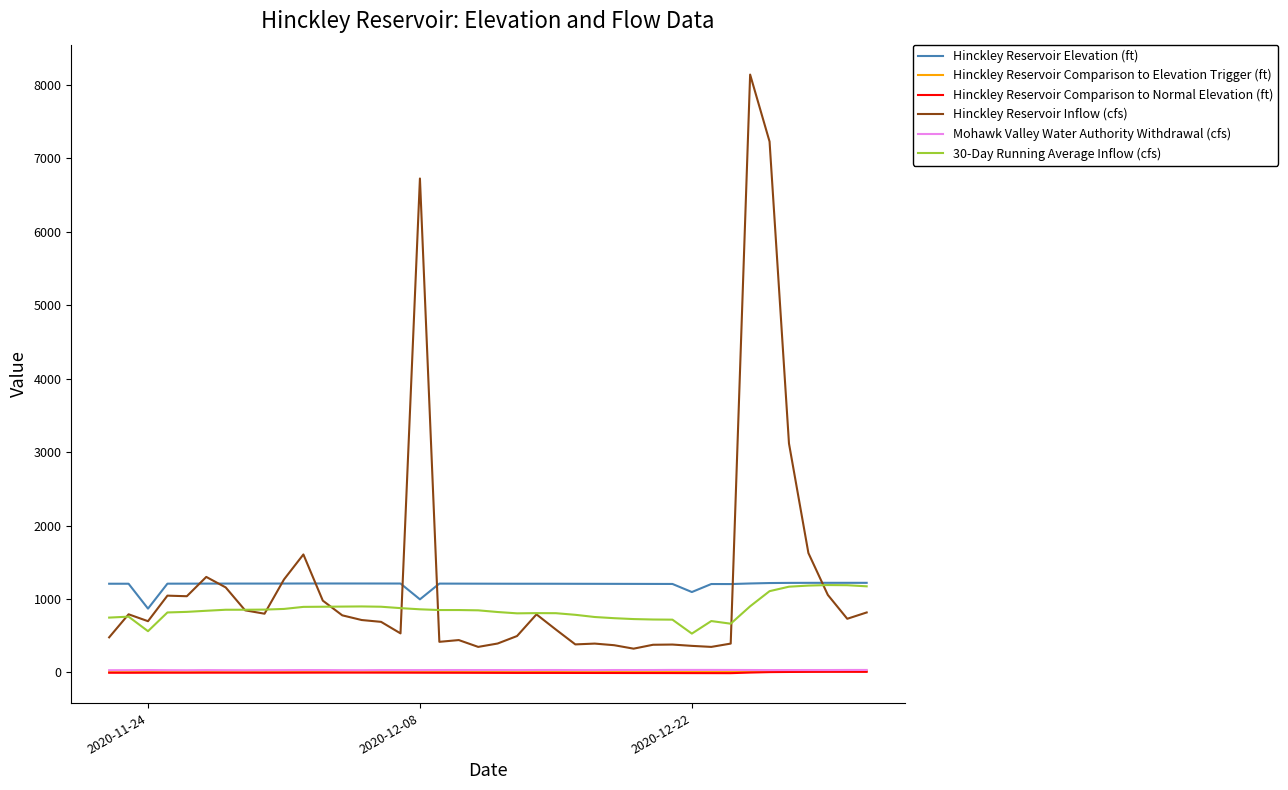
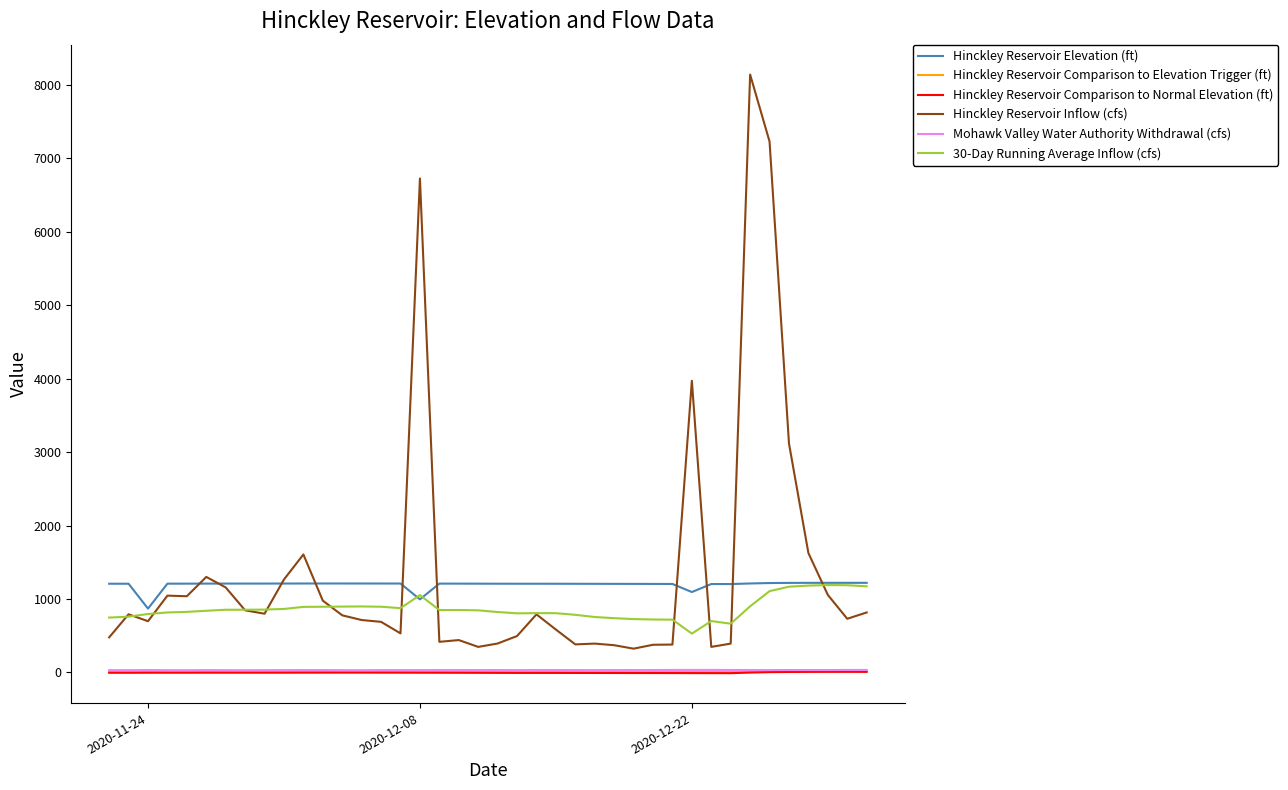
  {
    "Hinckley Reservoir Elevation (ft)": {
      "2020-11-24": 900,
      "2020-12-08": 1000,
      "2020-12-22": 1100
    },
    "Hinckley Reservoir Inflow (cfs)": {
      "2020-11-24": 700,
      "2020-12-08": 6700,
-     "2020-12-22": 400
+     "2020-12-22": 4000
    },
    "30-Day Running Average Inflow (cfs)": {
-     "2020-11-24": 600,
-     "2020-12-08": 900,
+     "2020-11-24": 800,
+     "2020-12-08": 1100,
      "2020-12-22": 500
    }
  }
